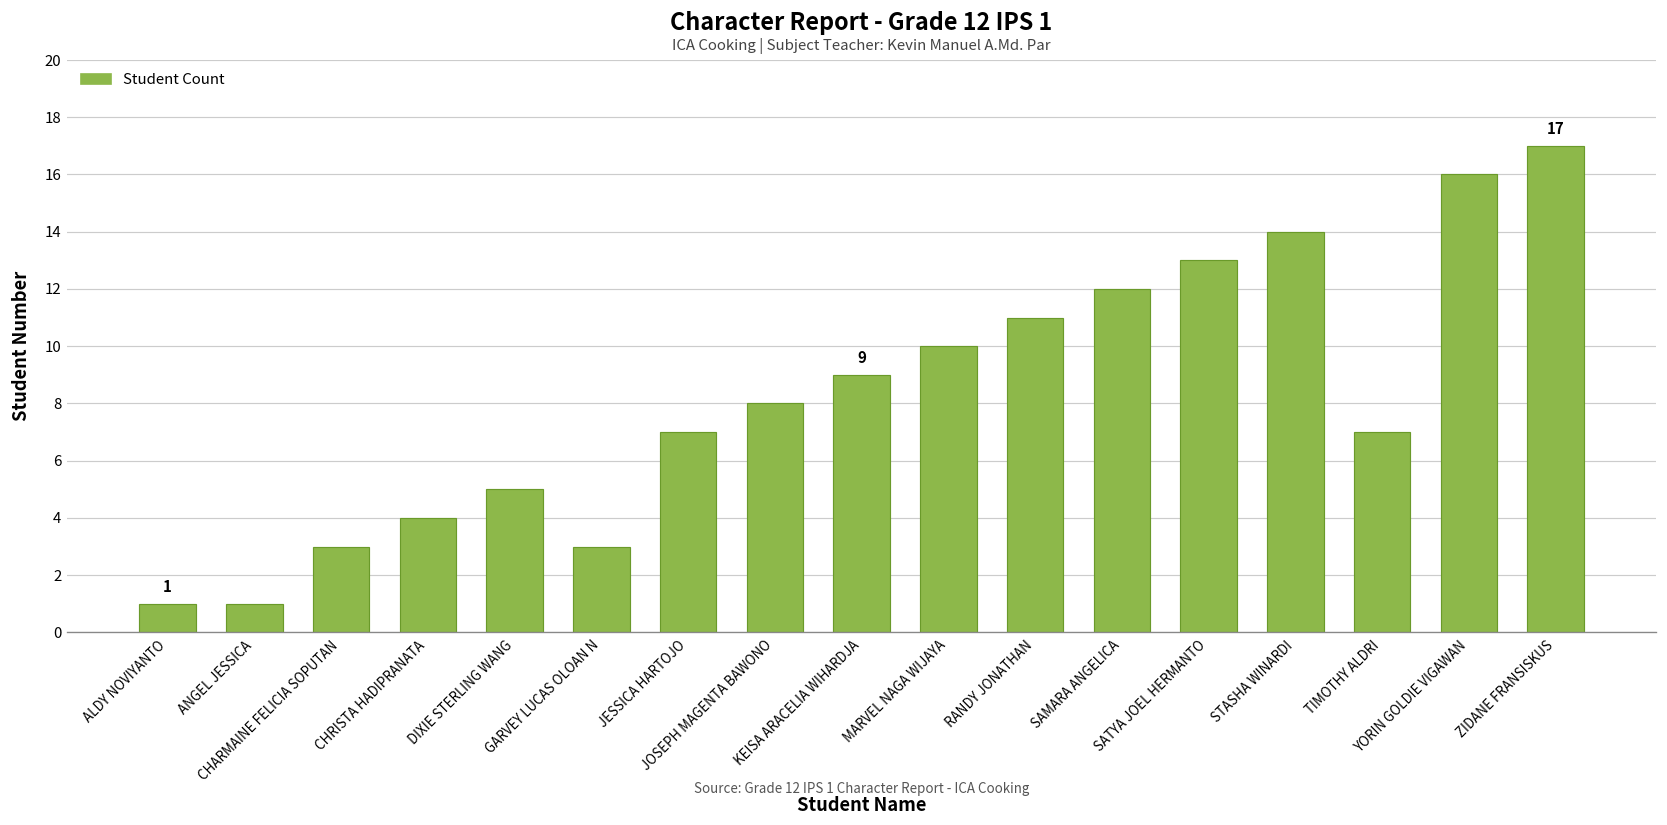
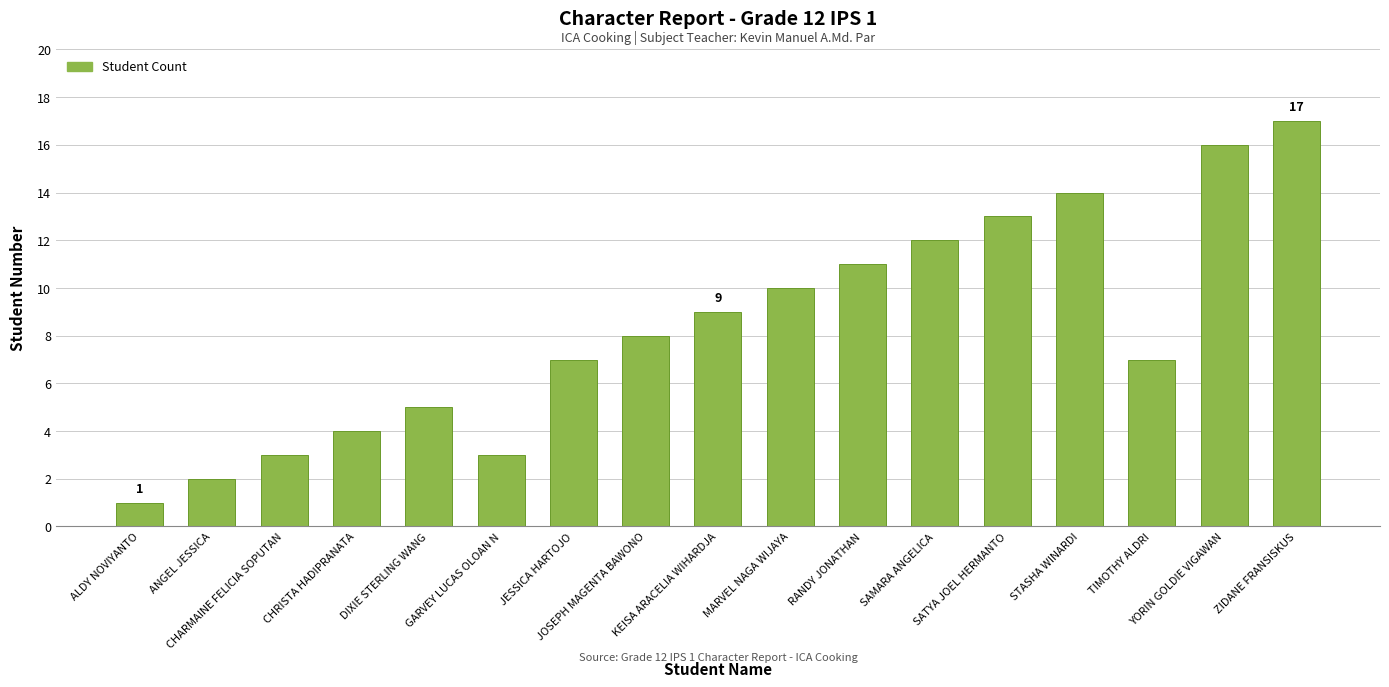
  {
-   "ANGEL JESSICA": 1,
+   "ANGEL JESSICA": 2,
    "CHARMAINE FELICIA SOPUTAN": 3,
    "CHRISTA HADIPRANATA": 4,
    "DIXIE STERLING WANG": 5,
    "GARVEY LUCAS OLOAN N": 3,
    "JESSICA HARTOJO": 7,
    "JOSEPH MAGENTA BAWONO": 8,
    "MARVEL NAGA WIJAYA": 10,
    "RANDY JONATHAN": 11,
    "SAMARA ANGELICA": 12,
    "SATYA JOEL HERMANTO": 13,
    "STASHA WINARDI": 14,
    "TIMOTHY ALDRI": 7,
    "YORIN GOLDIE VIGAWAN": 16
  }
